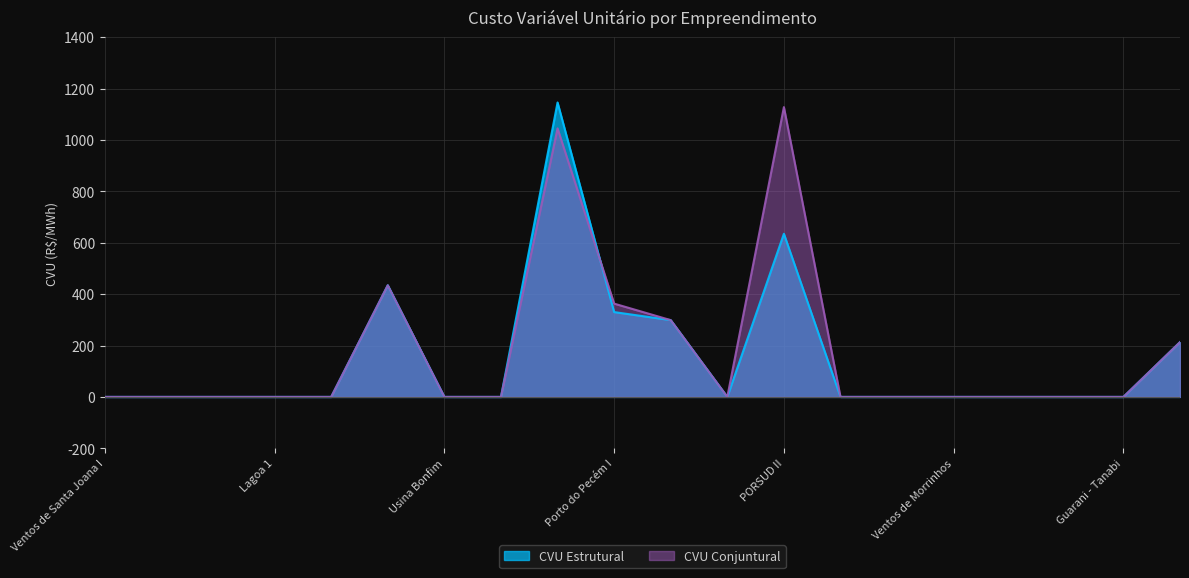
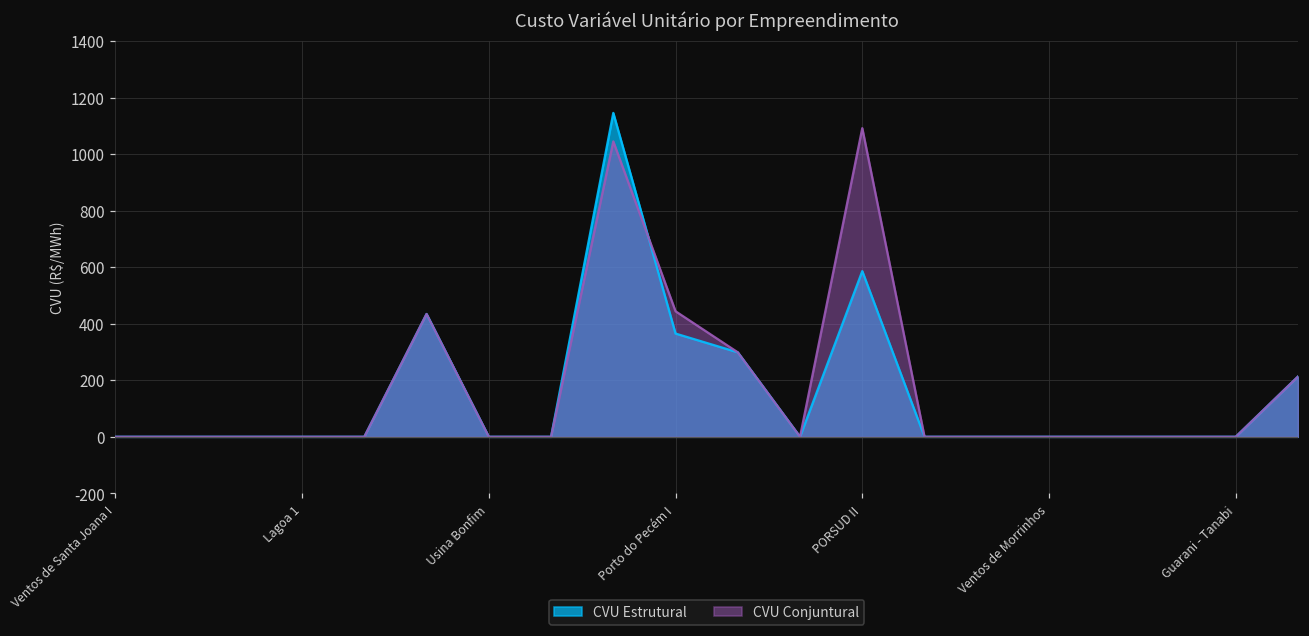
  {
    "CVU Estrutural": {
-     "Porto do Pecém I": 330,
-     "PORSUD II": 630
+     "Porto do Pecém I": 370,
+     "PORSUD II": 590
    },
    "CVU Conjuntural": {
-     "Porto do Pecém I": 360,
-     "PORSUD II": 1130
+     "Porto do Pecém I": 440,
+     "PORSUD II": 1090
    }
  }
